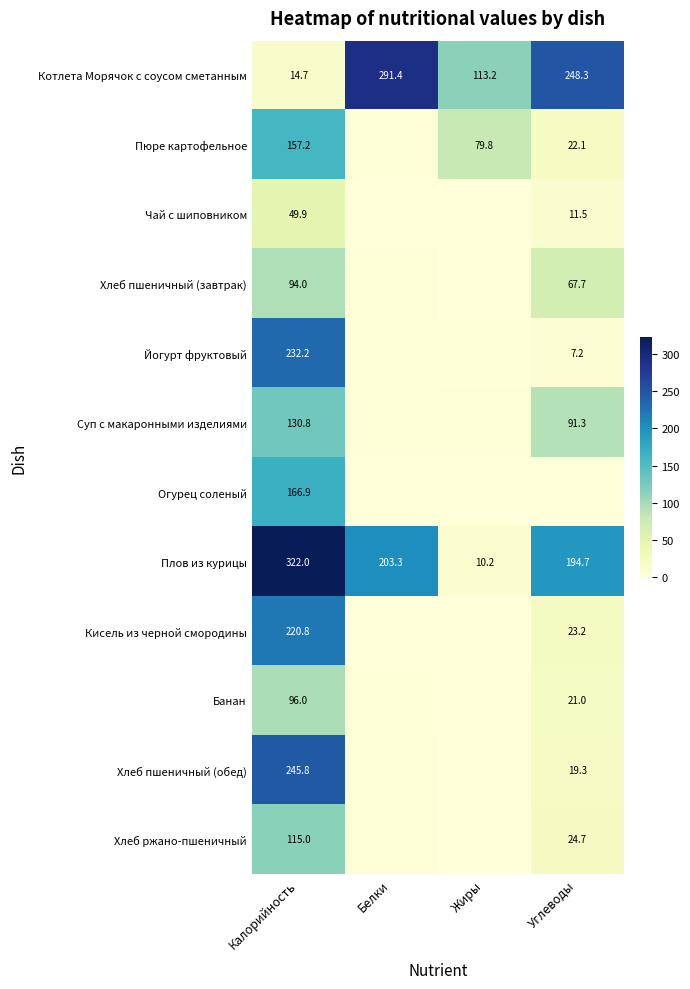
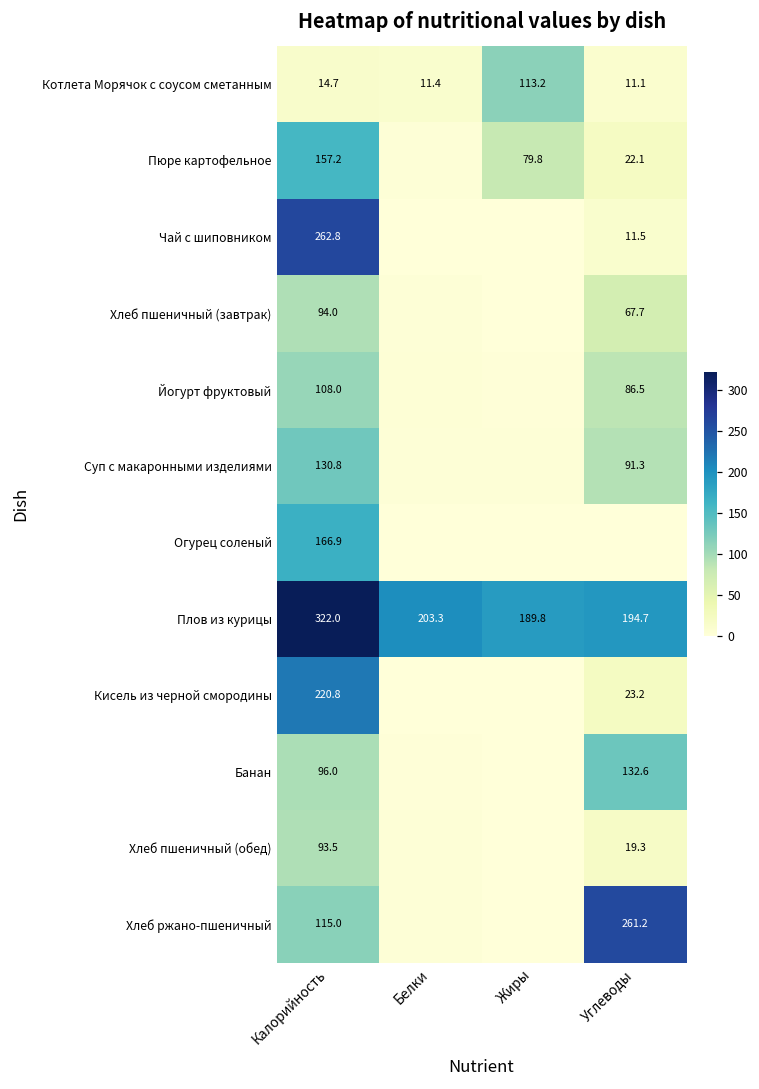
  {
    "Котлета Морячок с соусом сметанным": {
      "Калорийность": 14.7,
-     "Белки": 291.4,
+     "Белки": 11.4,
      "Жиры": 113.2,
-     "Углеводы": 248.3
+     "Углеводы": 11.1
    },
    "Пюре картофельное": {
      "Калорийность": 157.2,
      "Жиры": 79.8,
      "Углеводы": 22.1
    },
    "Чай с шиповником": {
-     "Калорийность": 49.9,
+     "Калорийность": 262.8,
      "Углеводы": 11.5
    },
    "Хлеб пшеничный (завтрак)": {
      "Калорийность": 94.0,
      "Углеводы": 67.7
    },
    "Йогурт фруктовый": {
-     "Калорийность": 232.2,
-     "Углеводы": 7.2
+     "Калорийность": 108.0,
+     "Углеводы": 86.5
    },
    "Суп с макаронными изделиями": {
      "Калорийность": 130.8,
      "Углеводы": 91.3
    },
    "Огурец соленый": {
      "Калорийность": 166.9
    },
    "Плов из курицы": {
      "Калорийность": 322.0,
      "Белки": 203.3,
-     "Жиры": 10.2,
+     "Жиры": 189.8,
      "Углеводы": 194.7
    },
    "Кисель из черной смородины": {
      "Калорийность": 220.8,
      "Углеводы": 23.2
    },
    "Банан": {
      "Калорийность": 96.0,
-     "Углеводы": 21.0
+     "Углеводы": 132.6
    },
    "Хлеб пшеничный (обед)": {
-     "Калорийность": 245.8,
+     "Калорийность": 93.5,
      "Углеводы": 19.3
    },
    "Хлеб ржано-пшеничный": {
      "Калорийность": 115.0,
-     "Углеводы": 24.7
+     "Углеводы": 261.2
    }
  }
